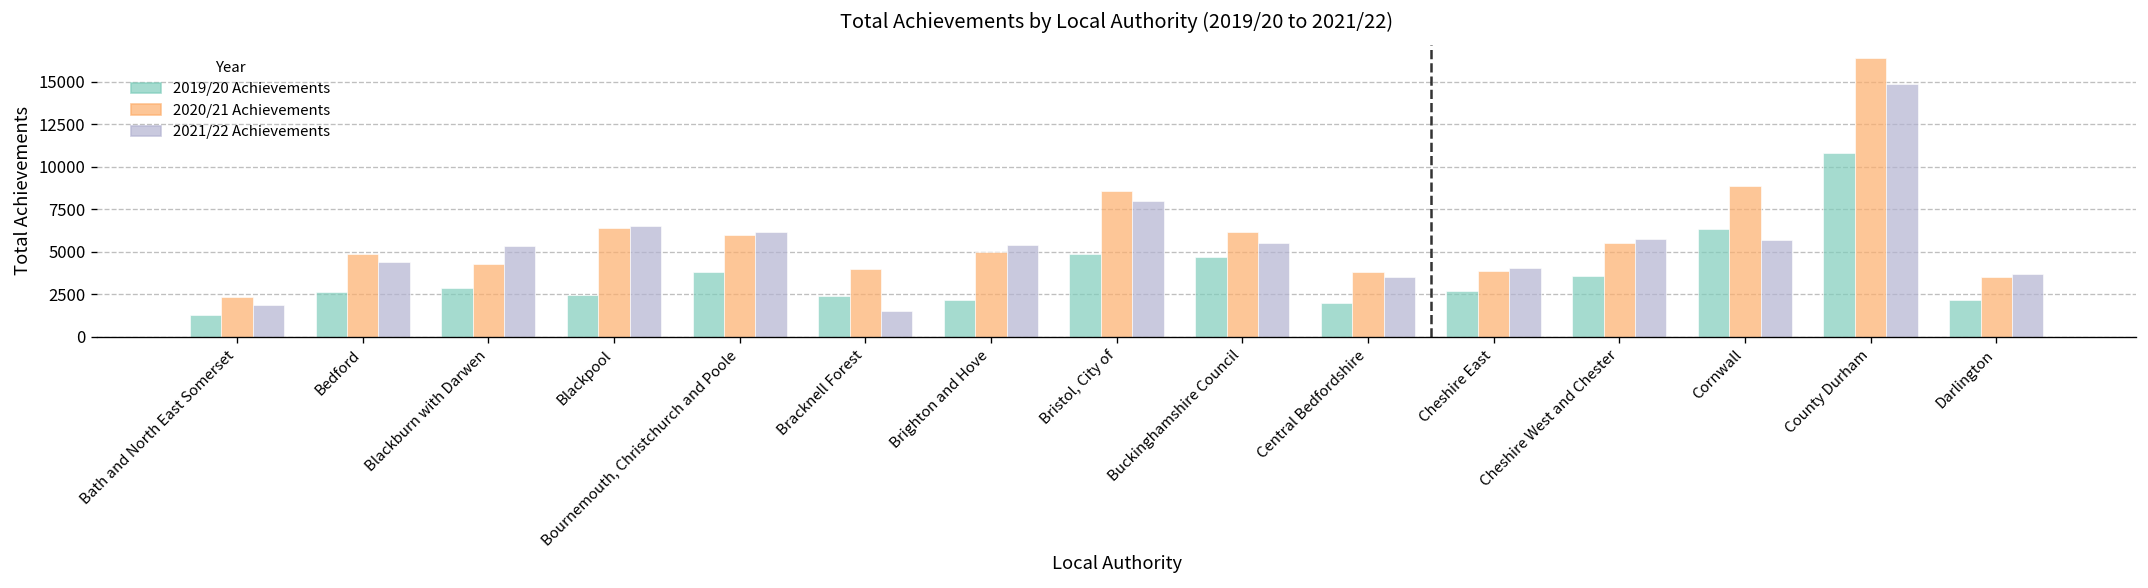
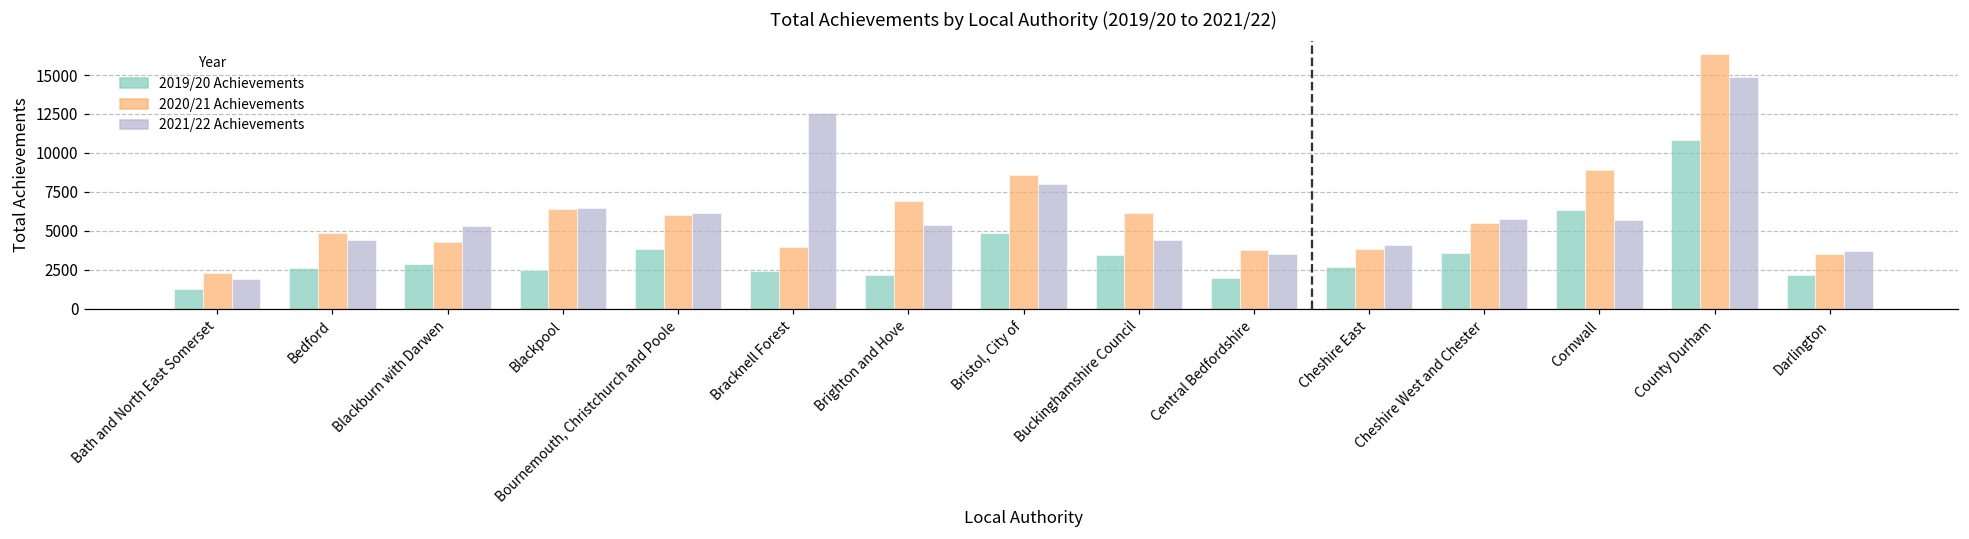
  {
    "2019/20 Achievements": {
      "Bath and North East Somerset": 1300,
      "Bedford": 2600,
      "Blackburn with Darwen": 2800,
      "Blackpool": 2500,
      "Bournemouth, Christchurch and Poole": 3800,
      "Bracknell Forest": 2400,
      "Brighton and Hove": 2200,
      "Bristol, City of": 4900,
-     "Buckinghamshire Council": 4700,
+     "Buckinghamshire Council": 3400,
      "Central Bedfordshire": 2000,
      "Cheshire East": 2700,
      "Cheshire West and Chester": 3600,
      "Cornwall": 6300,
      "County Durham": 10800,
      "Darlington": 2100
    },
    "2020/21 Achievements": {
      "Bath and North East Somerset": 2300,
      "Bedford": 4900,
      "Blackburn with Darwen": 4300,
      "Blackpool": 6400,
      "Bournemouth, Christchurch and Poole": 6000,
      "Bracknell Forest": 4000,
-     "Brighton and Hove": 5000,
+     "Brighton and Hove": 6900,
      "Bristol, City of": 8600,
      "Buckinghamshire Council": 6100,
      "Central Bedfordshire": 3800,
      "Cheshire East": 3900,
      "Cheshire West and Chester": 5500,
      "Cornwall": 8900,
      "County Durham": 16400,
      "Darlington": 3500
    },
    "2021/22 Achievements": {
      "Bath and North East Somerset": 1900,
      "Bedford": 4400,
      "Blackburn with Darwen": 5300,
      "Blackpool": 6500,
      "Bournemouth, Christchurch and Poole": 6200,
-     "Bracknell Forest": 1500,
+     "Bracknell Forest": 12600,
      "Brighton and Hove": 5400,
      "Bristol, City of": 8000,
-     "Buckinghamshire Council": 5500,
+     "Buckinghamshire Council": 4400,
      "Central Bedfordshire": 3500,
      "Cheshire East": 4100,
      "Cheshire West and Chester": 5800,
      "Cornwall": 5700,
      "County Durham": 14900,
      "Darlington": 3700
    }
  }
